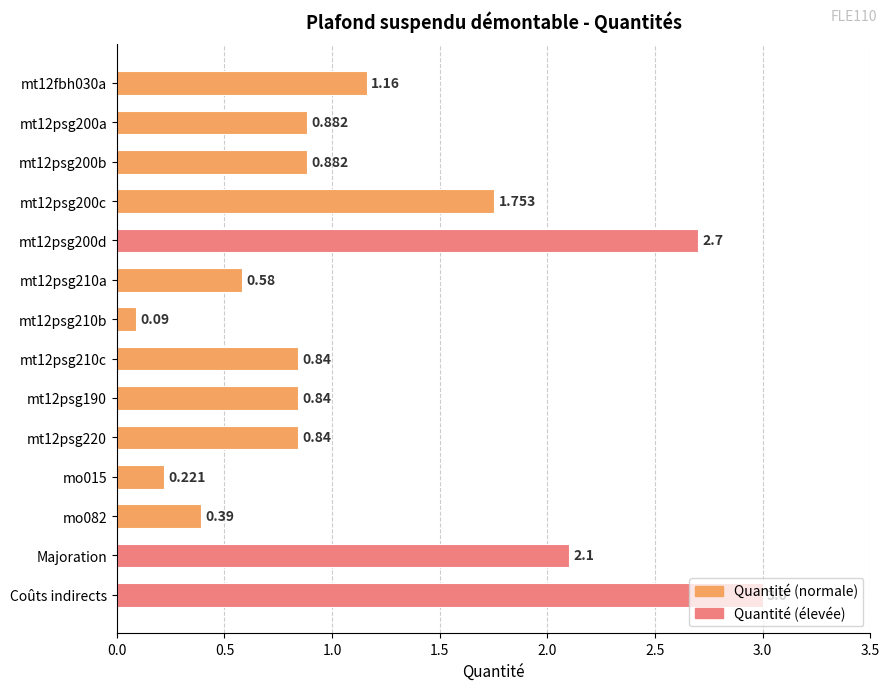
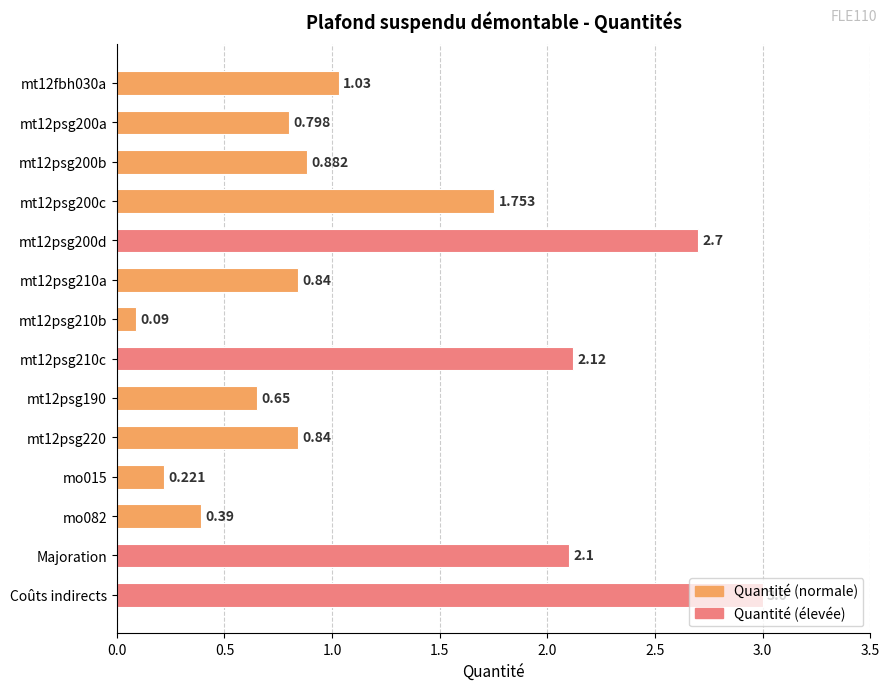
  {
-   "mt12fbh030a": 1.16,
-   "mt12psg200a": 0.882,
+   "mt12fbh030a": 1.03,
+   "mt12psg200a": 0.798,
    "mt12psg200b": 0.882,
    "mt12psg200c": 1.753,
    "mt12psg200d": 2.7,
-   "mt12psg210a": 0.58,
+   "mt12psg210a": 0.84,
    "mt12psg210b": 0.09,
-   "mt12psg210c": 0.84,
-   "mt12psg190": 0.84,
+   "mt12psg210c": 2.12,
+   "mt12psg190": 0.65,
    "mt12psg220": 0.84,
    "mo015": 0.221,
    "mo082": 0.39,
    "Majoration": 2.1
  }
